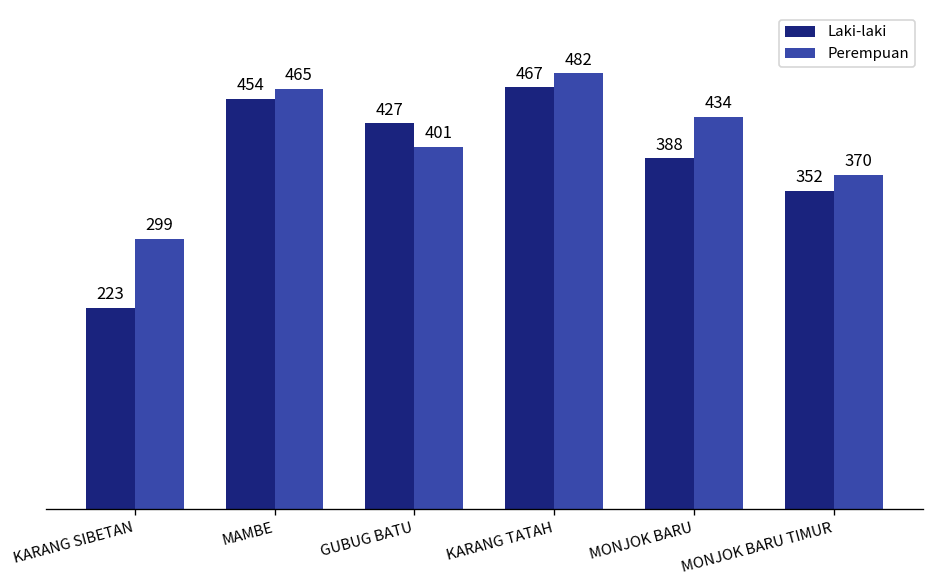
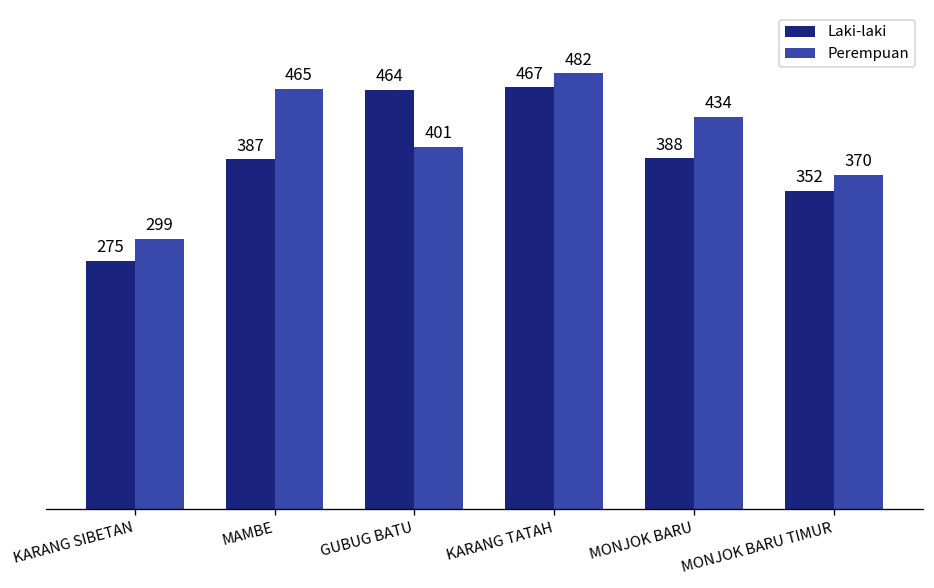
  {
    "Laki-laki": {
-     "KARANG SIBETAN": 223,
-     "MAMBE": 454,
-     "GUBUG BATU": 427,
+     "KARANG SIBETAN": 275,
+     "MAMBE": 387,
+     "GUBUG BATU": 464,
      "KARANG TATAH": 467,
      "MONJOK BARU": 388,
      "MONJOK BARU TIMUR": 352
    },
    "Perempuan": {
      "KARANG SIBETAN": 299,
      "MAMBE": 465,
      "GUBUG BATU": 401,
      "KARANG TATAH": 482,
      "MONJOK BARU": 434,
      "MONJOK BARU TIMUR": 370
    }
  }
